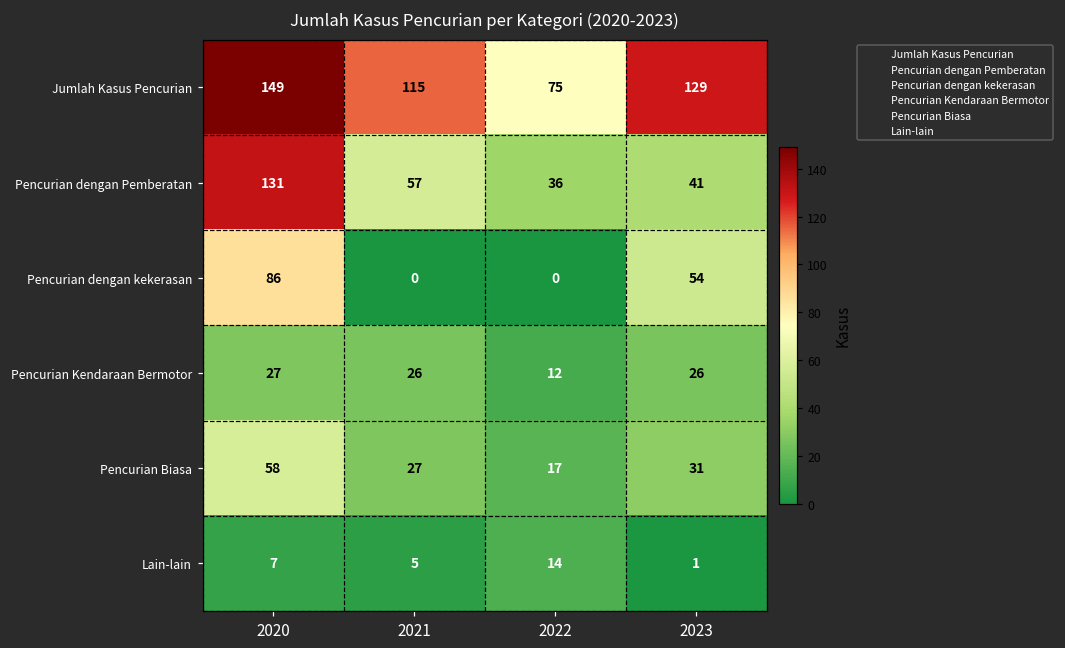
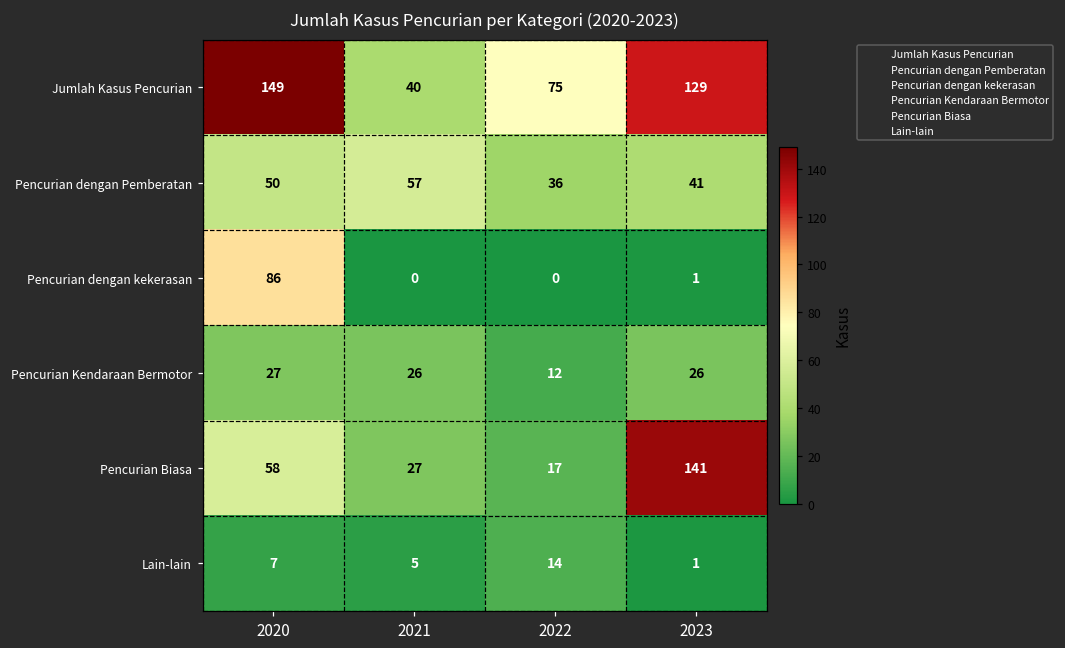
  {
    "Jumlah Kasus Pencurian": {
      "2020": 149,
-     "2021": 115,
+     "2021": 40,
      "2022": 75,
      "2023": 129
    },
    "Pencurian dengan Pemberatan": {
-     "2020": 131,
+     "2020": 50,
      "2021": 57,
      "2022": 36,
      "2023": 41
    },
    "Pencurian dengan kekerasan": {
      "2020": 86,
      "2021": 0,
      "2022": 0,
-     "2023": 54
+     "2023": 1
    },
    "Pencurian Kendaraan Bermotor": {
      "2020": 27,
      "2021": 26,
      "2022": 12,
      "2023": 26
    },
    "Pencurian Biasa": {
      "2020": 58,
      "2021": 27,
      "2022": 17,
-     "2023": 31
+     "2023": 141
    },
    "Lain-lain": {
      "2020": 7,
      "2021": 5,
      "2022": 14,
      "2023": 1
    }
  }
